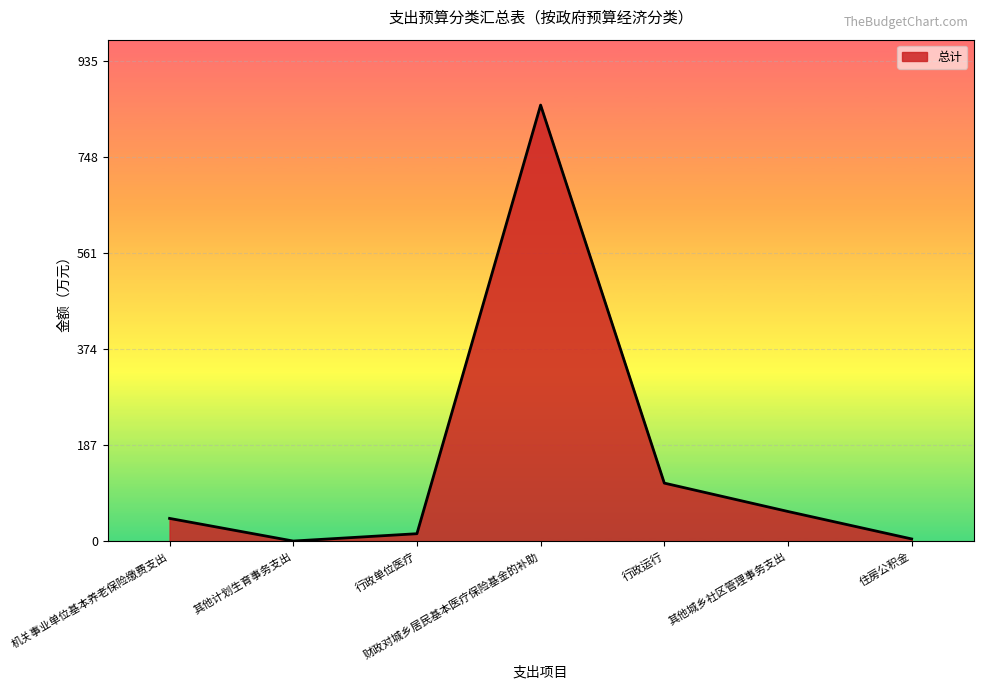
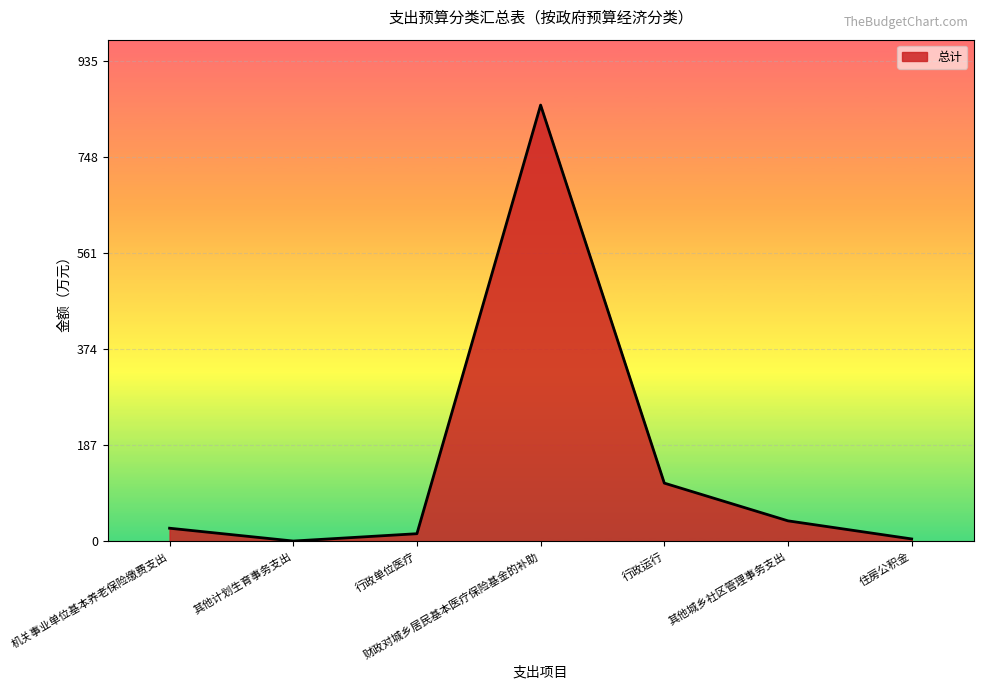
  {
-   "机关事业单位基本养老保险缴费支出": 40,
+   "机关事业单位基本养老保险缴费支出": 30,
    "其他计划生育事务支出": 0,
    "行政单位医疗": 10,
    "财政对城乡居民基本医疗保险基金的补助": 850,
    "行政运行": 110,
-   "其他城乡社区管理事务支出": 60,
+   "其他城乡社区管理事务支出": 40,
    "住房公积金": 0
  }
